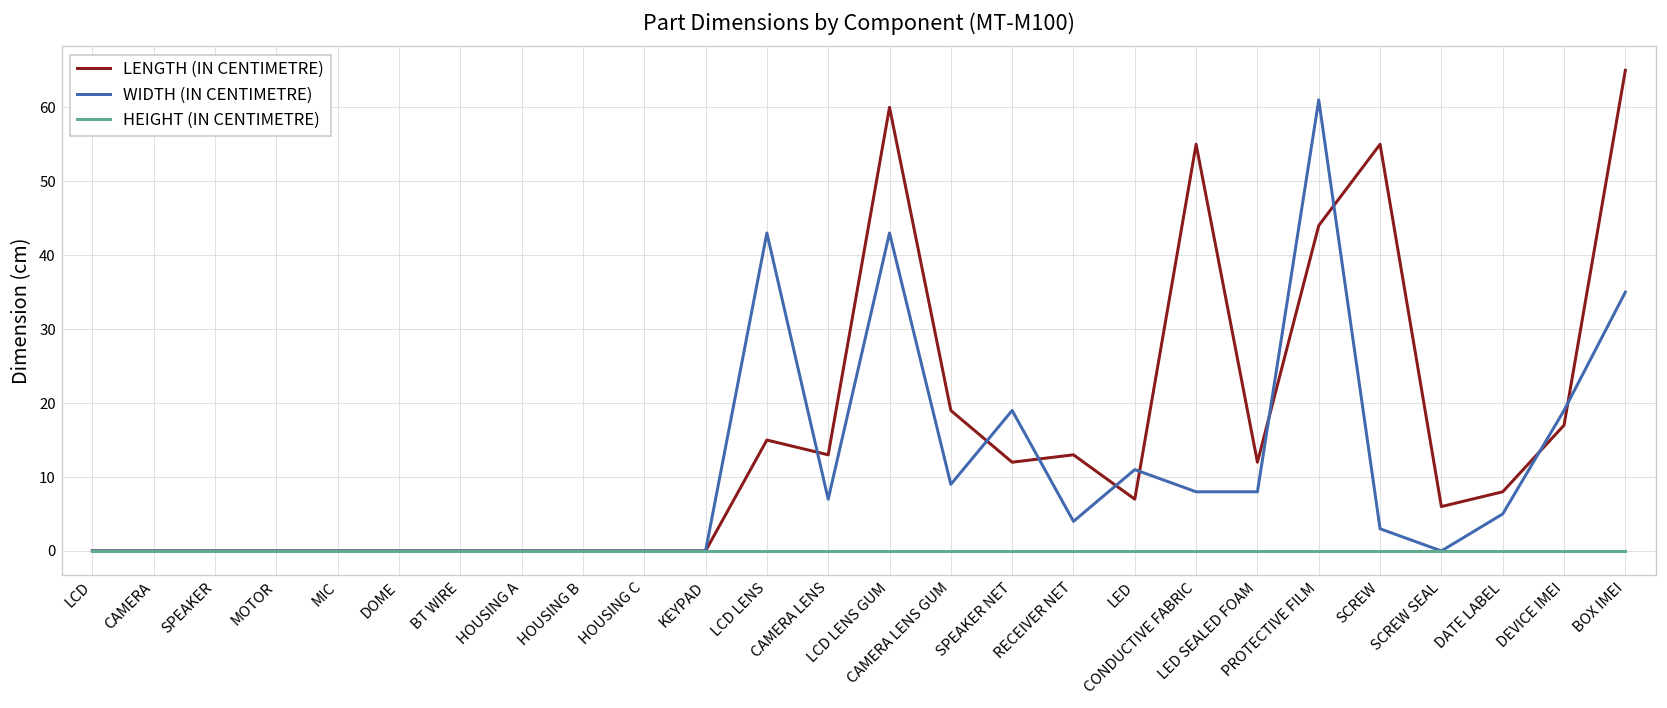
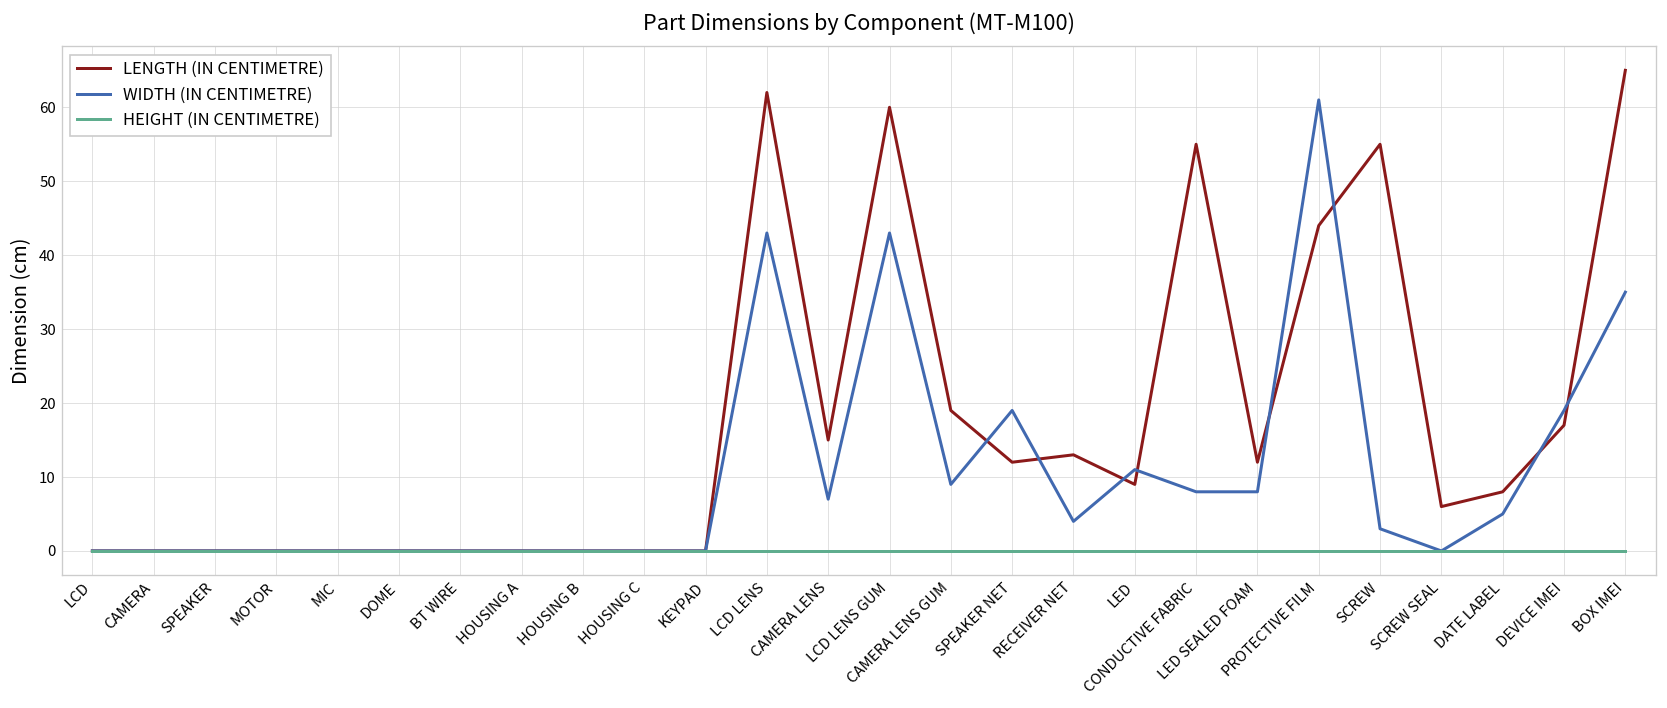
  {
    "LENGTH (IN CENTIMETRE)": {
-     "LCD LENS": 15,
-     "CAMERA LENS": 13,
+     "LCD LENS": 62,
+     "CAMERA LENS": 15,
      "LCD LENS GUM": 60,
      "CAMERA LENS GUM": 19,
      "SPEAKER NET": 12,
      "RECEIVER NET": 13,
-     "LED": 7,
+     "LED": 9,
      "CONDUCTIVE FABRIC": 55,
      "LED SEALED FOAM": 12,
      "PROTECTIVE FILM": 44,
      "SCREW": 55,
      "SCREW SEAL": 6,
      "DATE LABEL": 8,
      "DEVICE IMEI": 17,
      "BOX IMEI": 65
    },
    "WIDTH (IN CENTIMETRE)": {
      "LCD LENS": 43,
      "CAMERA LENS": 7,
      "LCD LENS GUM": 43,
      "CAMERA LENS GUM": 9,
      "SPEAKER NET": 19,
      "RECEIVER NET": 4,
      "LED": 11,
      "CONDUCTIVE FABRIC": 8,
      "LED SEALED FOAM": 8,
      "PROTECTIVE FILM": 61,
      "SCREW": 3,
      "DATE LABEL": 5,
      "DEVICE IMEI": 19,
      "BOX IMEI": 35
    },
    "HEIGHT (IN CENTIMETRE)": {
      "LCD LENS": 0,
      "CAMERA LENS": 0,
      "LCD LENS GUM": 0,
      "CAMERA LENS GUM": 0,
      "SPEAKER NET": 0,
      "RECEIVER NET": 0,
      "LED": 0,
      "CONDUCTIVE FABRIC": 0,
      "LED SEALED FOAM": 0,
      "PROTECTIVE FILM": 0,
      "SCREW": 0,
      "DATE LABEL": 0,
      "DEVICE IMEI": 0,
      "BOX IMEI": 0
    }
  }
